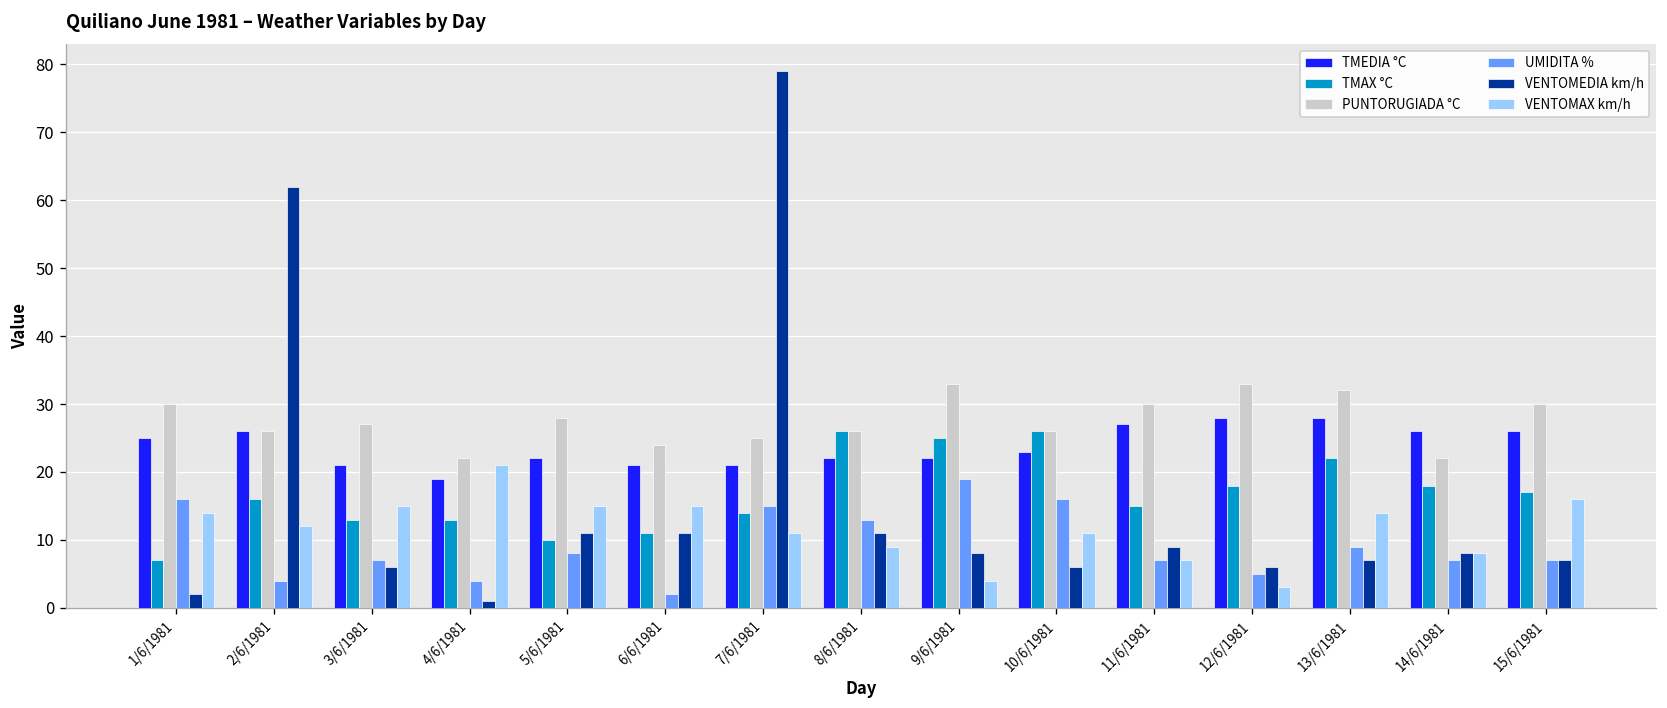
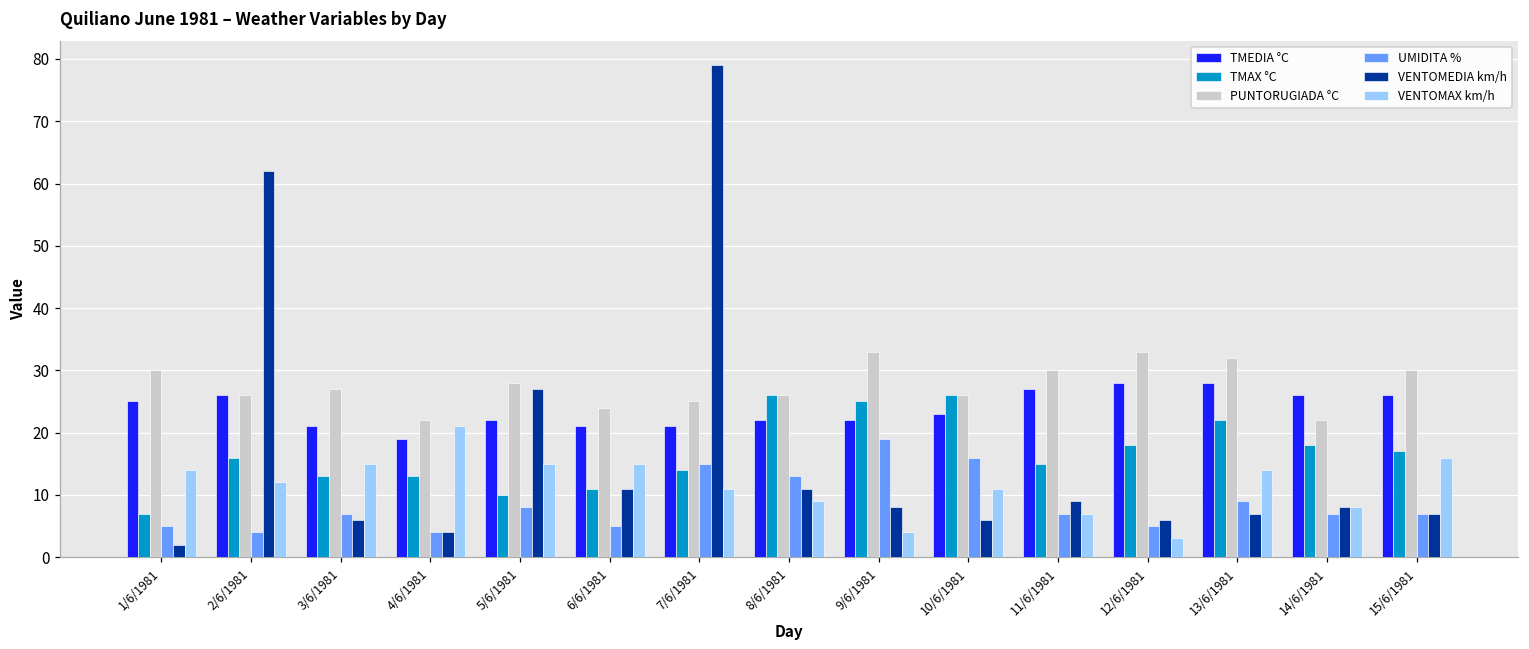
  {
    "TMEDIA °C": {
      "1/6/1981": 25,
      "2/6/1981": 26,
      "3/6/1981": 21,
      "4/6/1981": 19,
      "5/6/1981": 22,
      "6/6/1981": 21,
      "7/6/1981": 21,
      "8/6/1981": 22,
      "9/6/1981": 22,
      "10/6/1981": 23,
      "11/6/1981": 27,
      "12/6/1981": 28,
      "13/6/1981": 28,
      "14/6/1981": 26,
      "15/6/1981": 26
    },
    "TMAX °C": {
      "1/6/1981": 7,
      "2/6/1981": 16,
      "3/6/1981": 13,
      "4/6/1981": 13,
      "5/6/1981": 10,
      "6/6/1981": 11,
      "7/6/1981": 14,
      "8/6/1981": 26,
      "9/6/1981": 25,
      "10/6/1981": 26,
      "11/6/1981": 15,
      "12/6/1981": 18,
      "13/6/1981": 22,
      "14/6/1981": 18,
      "15/6/1981": 17
    },
    "PUNTORUGIADA °C": {
      "1/6/1981": 30,
      "2/6/1981": 26,
      "3/6/1981": 27,
      "4/6/1981": 22,
      "5/6/1981": 28,
      "6/6/1981": 24,
      "7/6/1981": 25,
      "8/6/1981": 26,
      "9/6/1981": 33,
      "10/6/1981": 26,
      "11/6/1981": 30,
      "12/6/1981": 33,
      "13/6/1981": 32,
      "14/6/1981": 22,
      "15/6/1981": 30
    },
    "UMIDITA %": {
-     "1/6/1981": 16,
+     "1/6/1981": 5,
      "2/6/1981": 4,
      "3/6/1981": 7,
      "4/6/1981": 4,
      "5/6/1981": 8,
-     "6/6/1981": 2,
+     "6/6/1981": 5,
      "7/6/1981": 15,
      "8/6/1981": 13,
      "9/6/1981": 19,
      "10/6/1981": 16,
      "11/6/1981": 7,
      "12/6/1981": 5,
      "13/6/1981": 9,
      "14/6/1981": 7,
      "15/6/1981": 7
    },
    "VENTOMEDIA km/h": {
      "1/6/1981": 2,
      "2/6/1981": 62,
      "3/6/1981": 6,
-     "4/6/1981": 1,
-     "5/6/1981": 11,
+     "4/6/1981": 4,
+     "5/6/1981": 27,
      "6/6/1981": 11,
      "7/6/1981": 79,
      "8/6/1981": 11,
      "9/6/1981": 8,
      "10/6/1981": 6,
      "11/6/1981": 9,
      "12/6/1981": 6,
      "13/6/1981": 7,
      "14/6/1981": 8,
      "15/6/1981": 7
    },
    "VENTOMAX km/h": {
      "1/6/1981": 14,
      "2/6/1981": 12,
      "3/6/1981": 15,
      "4/6/1981": 21,
      "5/6/1981": 15,
      "6/6/1981": 15,
      "7/6/1981": 11,
      "8/6/1981": 9,
      "9/6/1981": 4,
      "10/6/1981": 11,
      "11/6/1981": 7,
      "12/6/1981": 3,
      "13/6/1981": 14,
      "14/6/1981": 8,
      "15/6/1981": 16
    }
  }
